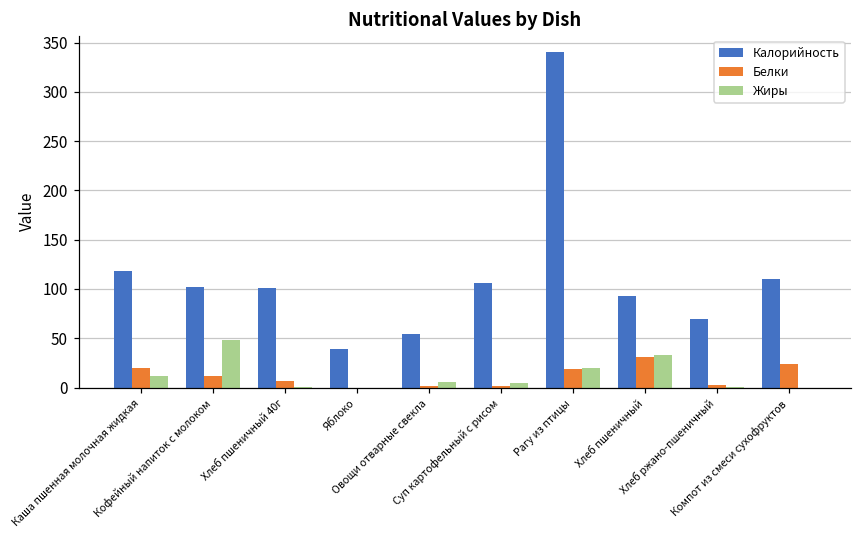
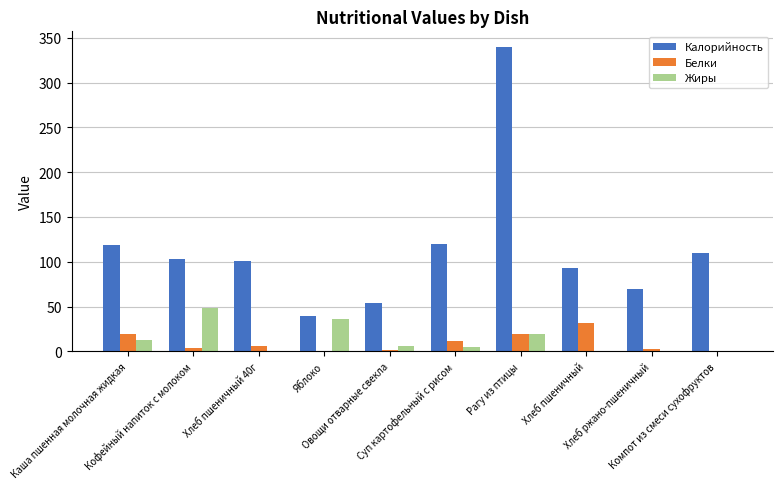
  {
    "Калорийность": {
      "Каша пшенная молочная жидкая": 120,
      "Кофейный напиток с молоком": 100,
      "Хлеб пшеничный 40г": 100,
      "Яблоко": 40,
      "Овощи отварные свекла": 50,
-     "Суп картофельный с рисом": 110,
+     "Суп картофельный с рисом": 120,
      "Рагу из птицы": 340,
      "Хлеб пшеничный": 90,
      "Хлеб ржано-пшеничный": 70,
      "Компот из смеси сухофруктов": 110
    },
    "Белки": {
      "Каша пшенная молочная жидкая": 20,
-     "Кофейный напиток с молоком": 10,
+     "Кофейный напиток с молоком": 0,
      "Хлеб пшеничный 40г": 10,
      "Яблоко": 0,
-     "Суп картофельный с рисом": 0,
+     "Суп картофельный с рисом": 10,
      "Рагу из птицы": 20,
      "Хлеб пшеничный": 30,
-     "Компот из смеси сухофруктов": 20
+     "Компот из смеси сухофруктов": 0
    },
    "Жиры": {
      "Каша пшенная молочная жидкая": 10,
      "Кофейный напиток с молоком": 50,
-     "Яблоко": 0,
+     "Яблоко": 40,
      "Овощи отварные свекла": 10,
      "Суп картофельный с рисом": 10,
      "Рагу из птицы": 20,
-     "Хлеб пшеничный": 30,
+     "Хлеб пшеничный": 0,
      "Компот из смеси сухофруктов": 0
    }
  }
